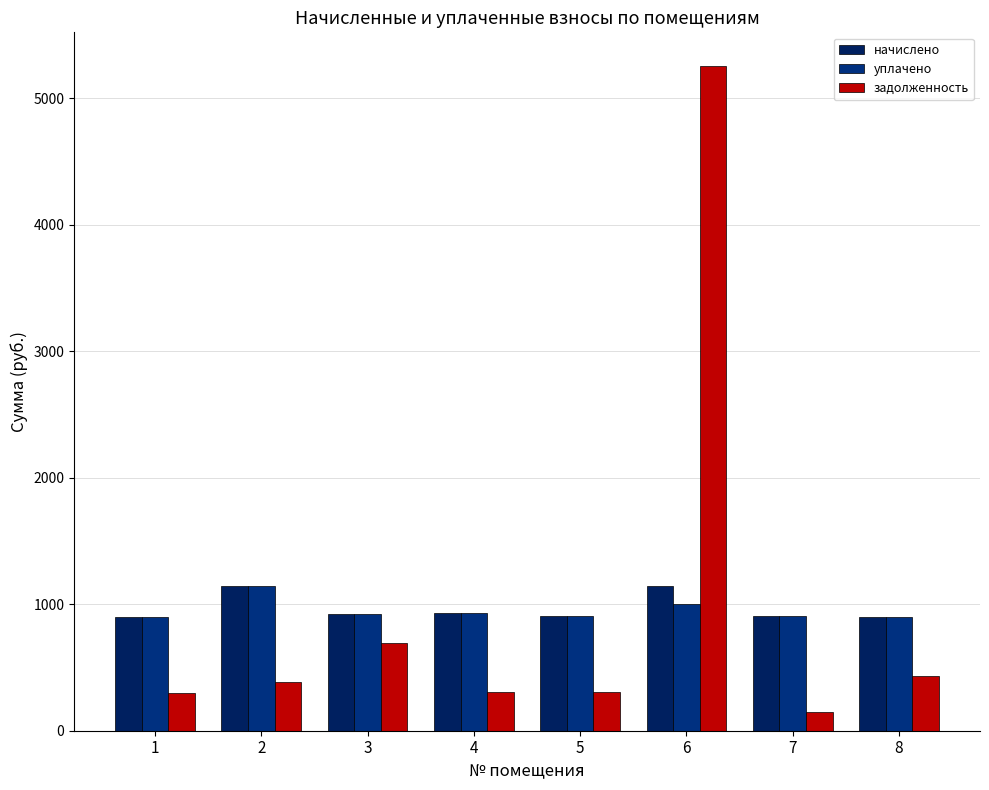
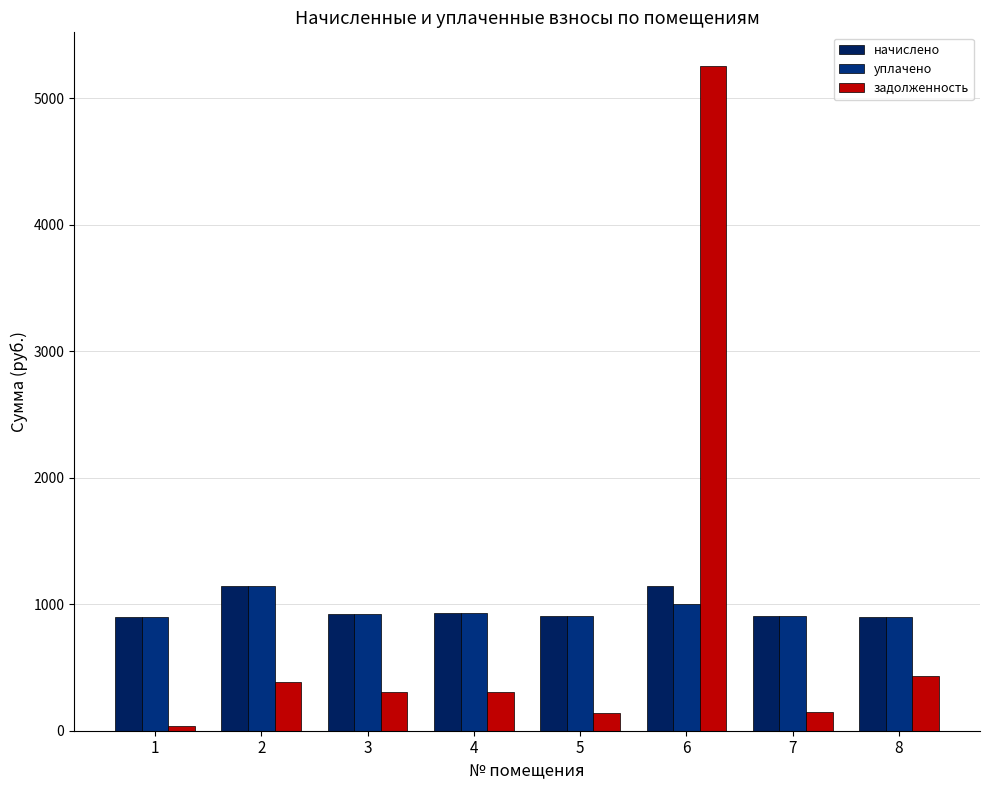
  {
    "задолженность": {
-     "1": 300,
+     "1": 40,
      "2": 380,
-     "3": 700,
+     "3": 310,
      "4": 310,
-     "5": 300,
+     "5": 140,
      "6": 5260,
      "7": 150,
      "8": 440
    }
  }
